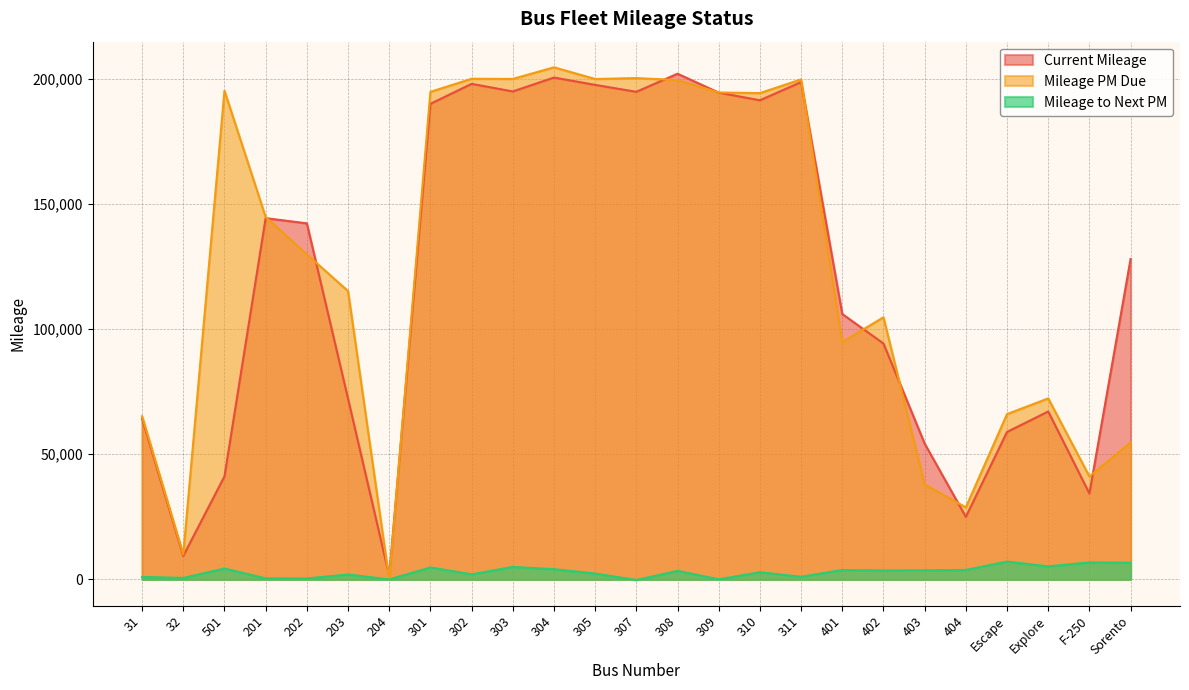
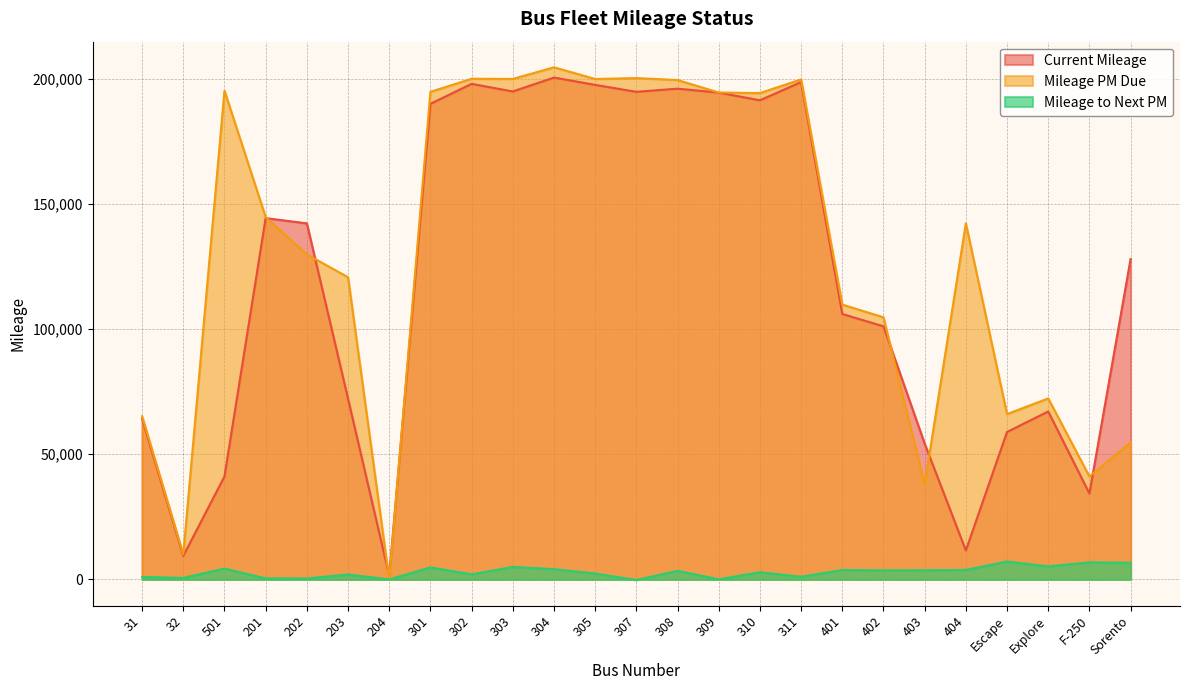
  {
    "Current Mileage": {
      "501": "41,000",
      "202": "142,000",
      "203": "72,000",
      "204": "1,000",
      "301": "190,000",
      "302": "198,000",
      "303": "195,000",
      "304": "201,000",
      "305": "198,000",
      "307": "195,000",
-     "308": "202,000",
+     "308": "196,000",
      "310": "191,000",
      "311": "199,000",
      "401": "106,000",
-     "402": "94,000",
+     "402": "101,000",
      "403": "54,000",
-     "404": "25,000",
+     "404": "12,000",
      "Escape": "59,000",
      "Explore": "67,000",
      "F-250": "34,000",
      "Sorento": "128,000"
    },
    "Mileage PM Due": {
      "501": "195,000",
      "202": "130,000",
-     "203": "115,000",
+     "203": "121,000",
      "301": "195,000",
      "302": "200,000",
      "303": "200,000",
      "304": "205,000",
      "305": "200,000",
      "307": "200,000",
      "308": "200,000",
      "310": "194,000",
      "311": "200,000",
-     "401": "95,000",
+     "401": "110,000",
      "402": "105,000",
      "403": "38,000",
-     "404": "29,000",
+     "404": "142,000",
      "Escape": "66,000",
      "Explore": "72,000",
      "F-250": "41,000",
      "Sorento": "55,000"
    }
  }
